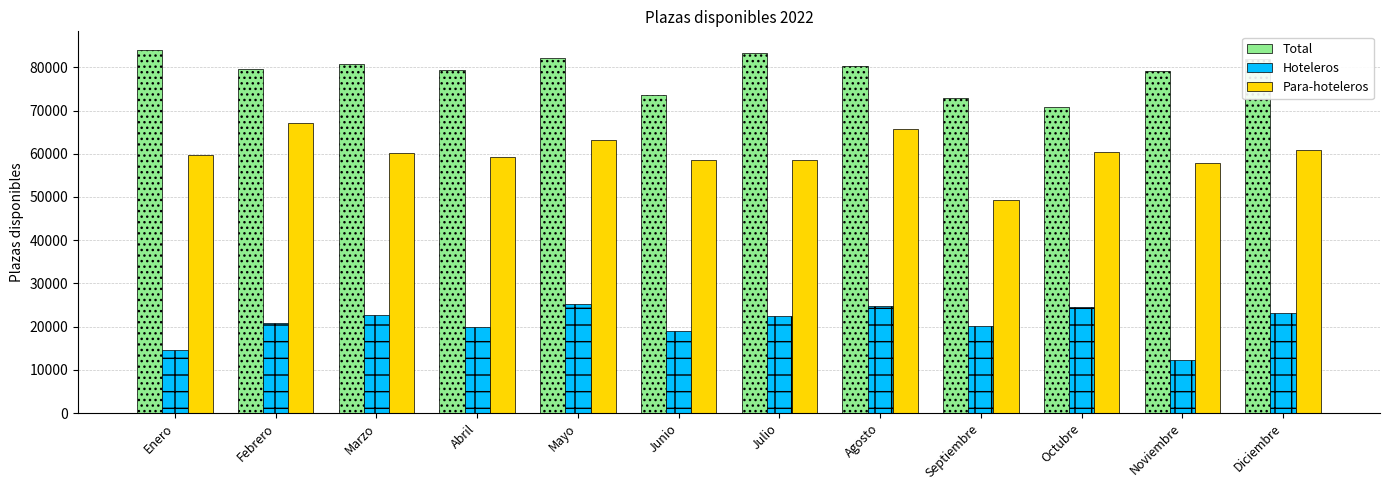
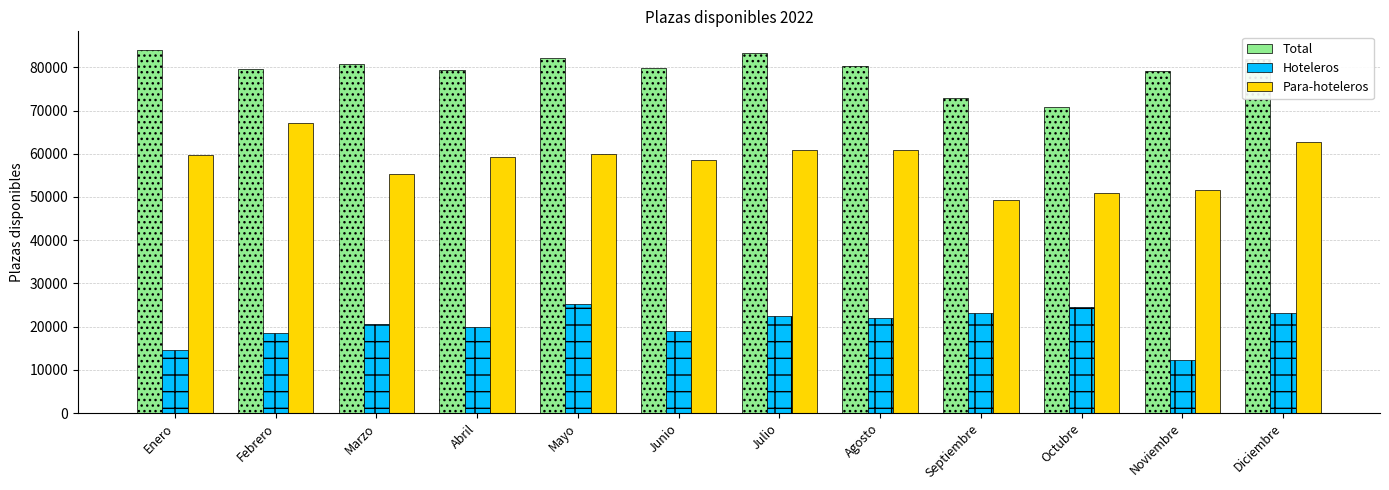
  {
    "Total": {
      "Enero": 84000,
      "Febrero": 80000,
      "Marzo": 81000,
      "Abril": 79000,
      "Mayo": 82000,
-     "Junio": 74000,
+     "Junio": 80000,
      "Julio": 83000,
      "Agosto": 80000,
      "Septiembre": 73000,
      "Octubre": 71000,
      "Noviembre": 79000
    },
    "Hoteleros": {
      "Enero": 15000,
-     "Febrero": 21000,
-     "Marzo": 23000,
+     "Febrero": 19000,
+     "Marzo": 21000,
      "Abril": 20000,
      "Mayo": 25000,
      "Junio": 19000,
      "Julio": 22000,
-     "Agosto": 25000,
-     "Septiembre": 20000,
+     "Agosto": 22000,
+     "Septiembre": 23000,
      "Octubre": 24000,
      "Noviembre": 12000,
      "Diciembre": 23000
    },
    "Para-hoteleros": {
      "Enero": 60000,
      "Febrero": 67000,
-     "Marzo": 60000,
+     "Marzo": 55000,
      "Abril": 59000,
-     "Mayo": 63000,
+     "Mayo": 60000,
      "Junio": 59000,
-     "Julio": 59000,
-     "Agosto": 66000,
+     "Julio": 61000,
+     "Agosto": 61000,
      "Septiembre": 49000,
-     "Octubre": 61000,
-     "Noviembre": 58000,
-     "Diciembre": 61000
+     "Octubre": 51000,
+     "Noviembre": 52000,
+     "Diciembre": 63000
    }
  }
